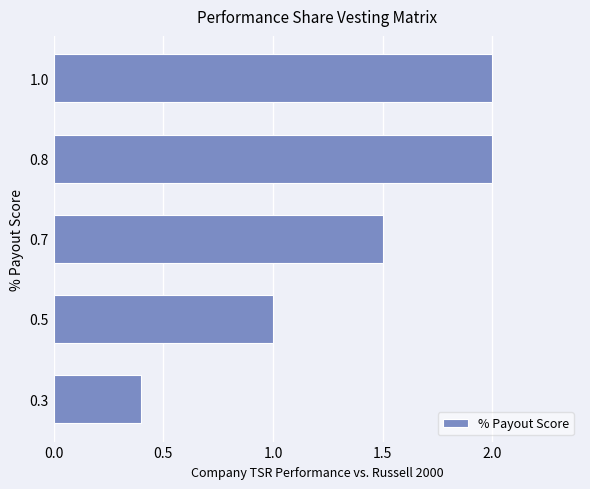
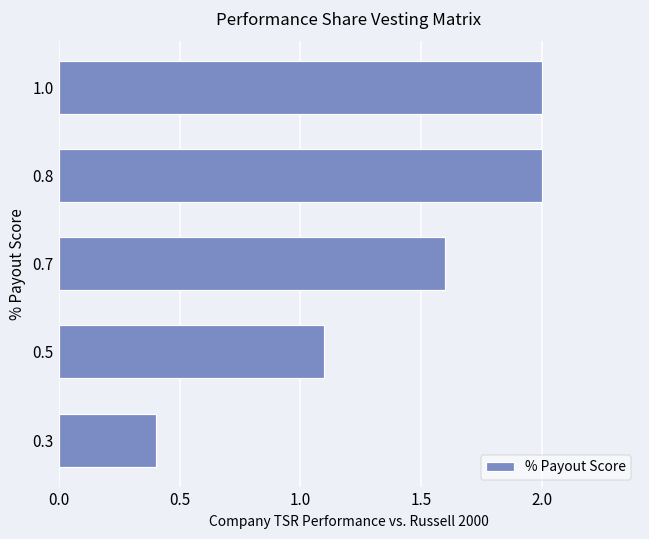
  {
    "1.0": 2.0,
    "0.8": 2.0,
-   "0.7": 1.5,
-   "0.5": 1.0,
+   "0.7": 1.6,
+   "0.5": 1.1,
    "0.3": 0.4
  }
